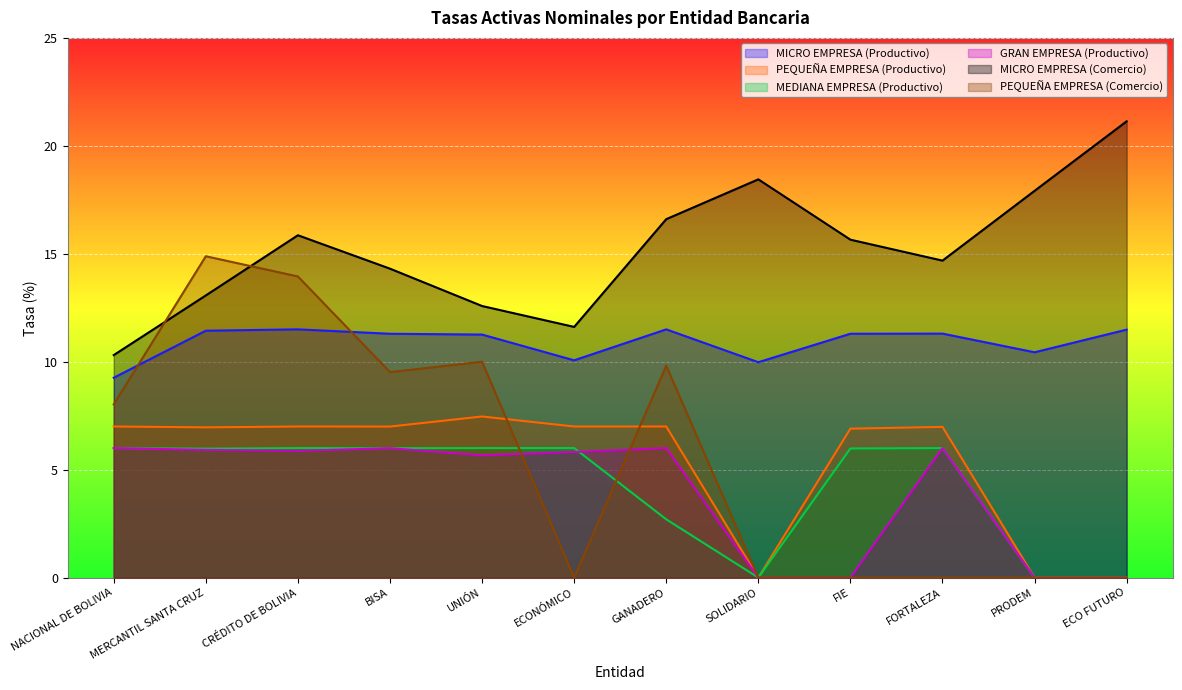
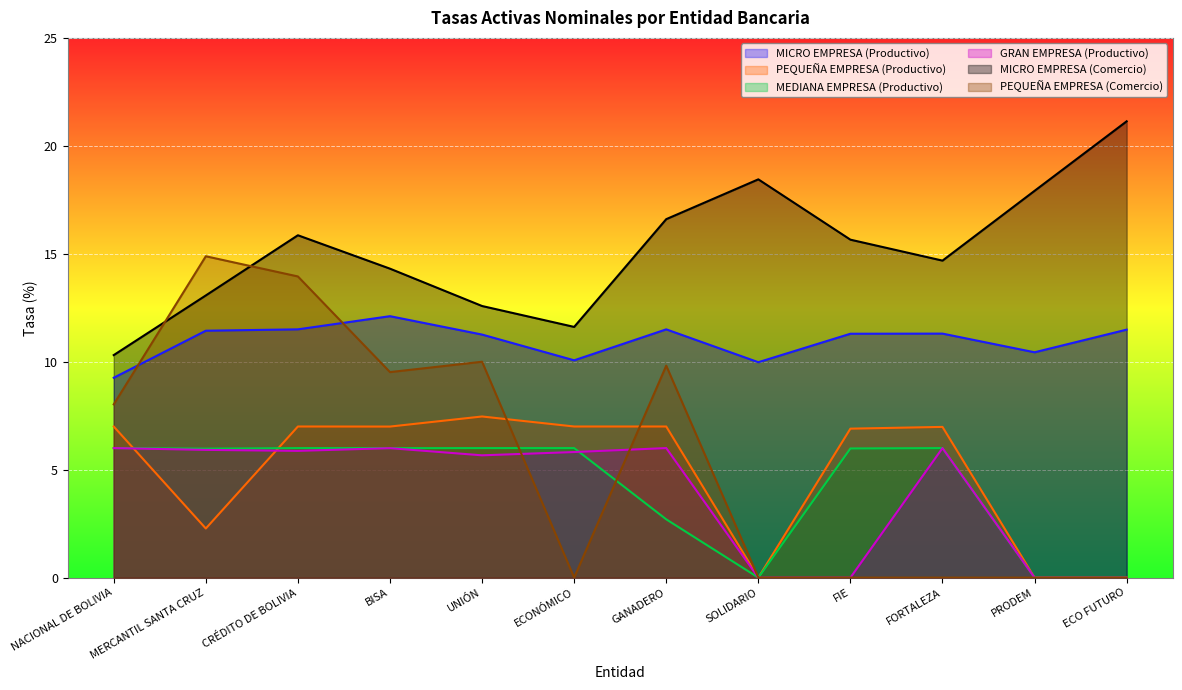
  {
    "MICRO EMPRESA (Productivo)": {
      "NACIONAL DE BOLIVIA": 9.3,
      "MERCANTIL SANTA CRUZ": 11.4,
      "CRÉDITO DE BOLIVIA": 11.5,
-     "BISA": 11.3,
+     "BISA": 12.1,
      "UNIÓN": 11.3,
      "ECONÓMICO": 10.1,
      "GANADERO": 11.5,
      "SOLIDARIO": 10.0,
      "FIE": 11.3,
      "FORTALEZA": 11.3,
      "PRODEM": 10.4,
      "ECO FUTURO": 11.5
    },
    "PEQUEÑA EMPRESA (Productivo)": {
      "NACIONAL DE BOLIVIA": 7.0,
-     "MERCANTIL SANTA CRUZ": 7.0,
+     "MERCANTIL SANTA CRUZ": 2.3,
      "CRÉDITO DE BOLIVIA": 7.0,
      "BISA": 7.0,
      "UNIÓN": 7.5,
      "ECONÓMICO": 7.0,
      "GANADERO": 7.0,
      "FIE": 6.9,
      "FORTALEZA": 7.0
    },
    "MEDIANA EMPRESA (Productivo)": {
      "CRÉDITO DE BOLIVIA": 6.0,
      "UNIÓN": 6.0,
      "ECONÓMICO": 6.0,
      "GANADERO": 2.7,
      "FIE": 6.0
    },
    "GRAN EMPRESA (Productivo)": {
      "CRÉDITO DE BOLIVIA": 5.9,
      "UNIÓN": 5.7,
      "ECONÓMICO": 5.8,
      "GANADERO": 6.0
    },
    "MICRO EMPRESA (Comercio)": {
      "NACIONAL DE BOLIVIA": 10.3,
      "MERCANTIL SANTA CRUZ": 13.1,
      "CRÉDITO DE BOLIVIA": 15.9,
      "BISA": 14.3,
      "UNIÓN": 12.6,
      "ECONÓMICO": 11.6,
      "GANADERO": 16.6,
      "SOLIDARIO": 18.4,
      "FIE": 15.7,
      "FORTALEZA": 14.7,
      "PRODEM": 17.9,
      "ECO FUTURO": 21.1
    },
    "PEQUEÑA EMPRESA (Comercio)": {
      "NACIONAL DE BOLIVIA": 8.0,
      "MERCANTIL SANTA CRUZ": 14.9,
      "CRÉDITO DE BOLIVIA": 14.0,
      "BISA": 9.5,
      "UNIÓN": 10.0,
      "ECONÓMICO": 0.0,
      "GANADERO": 9.8,
      "FORTALEZA": 0.0
    }
  }
